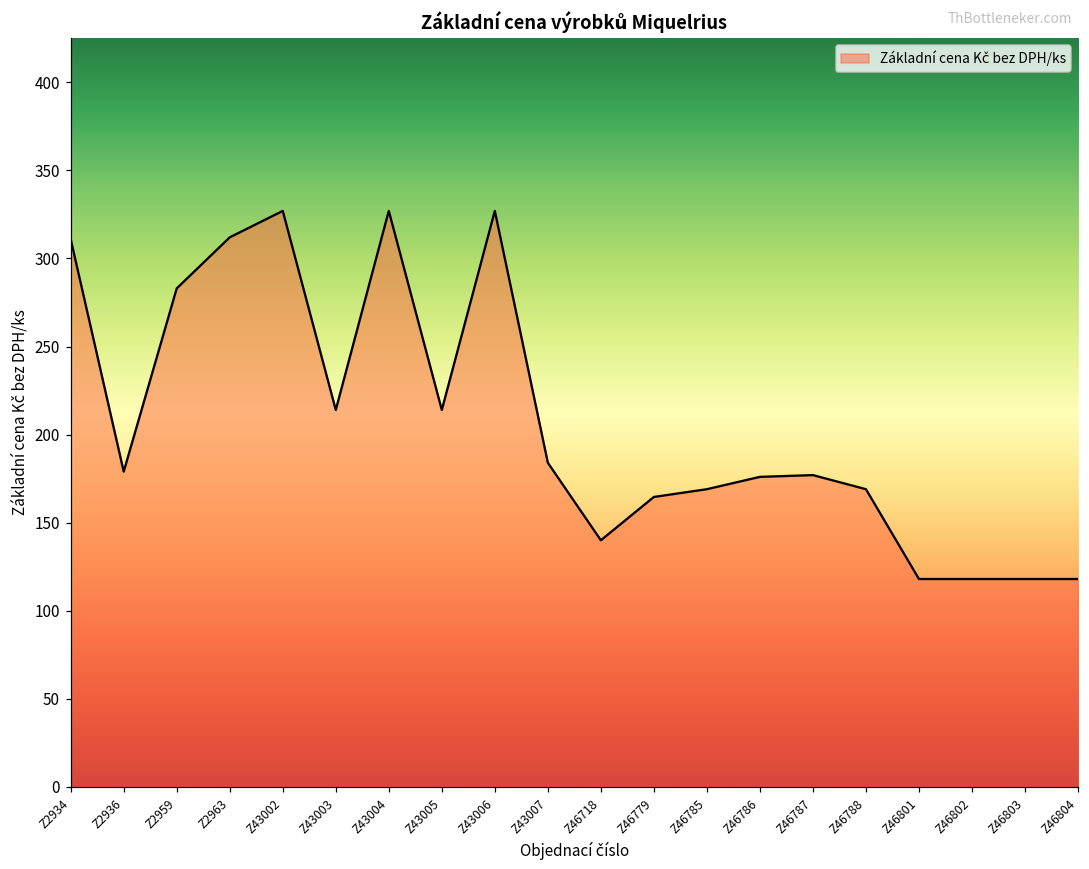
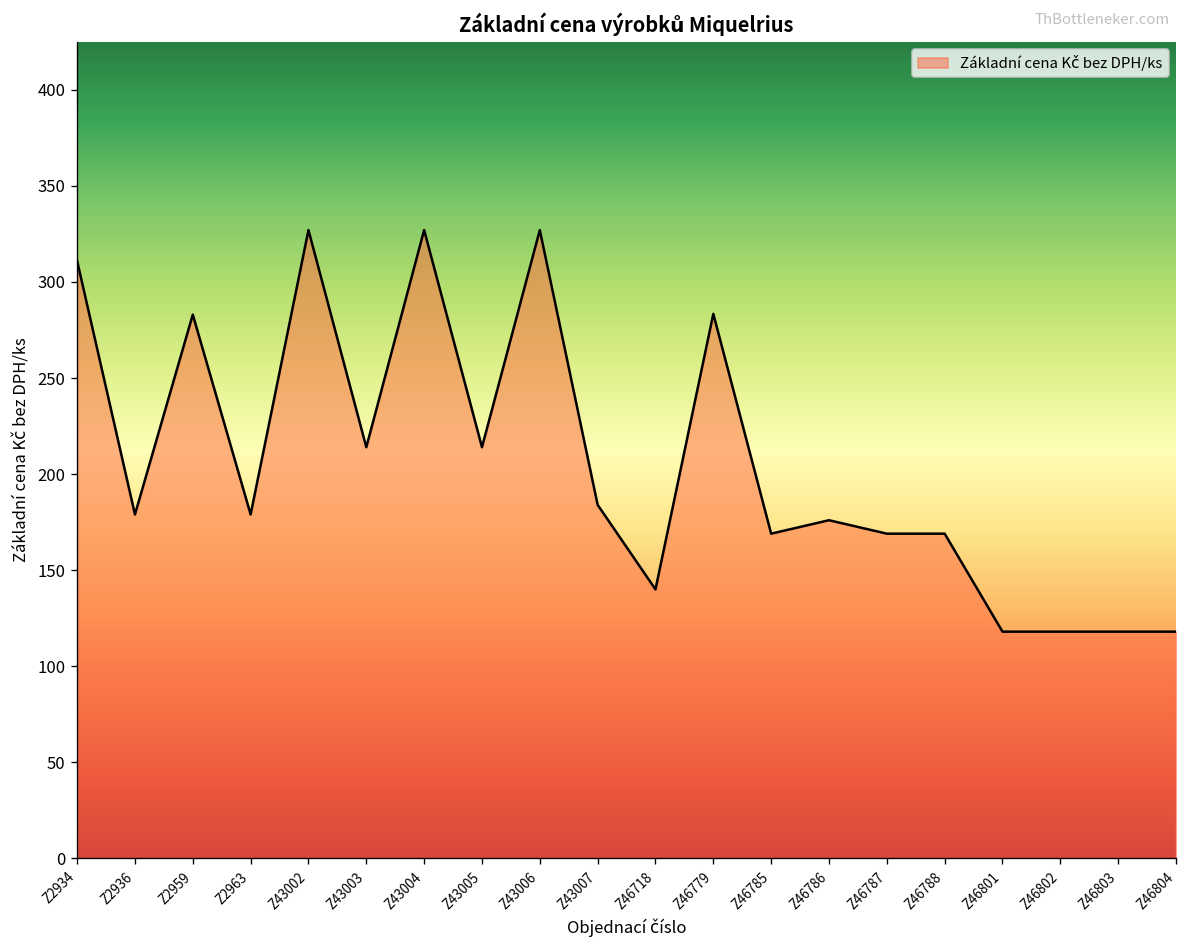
  {
    "Z2934": 311,
    "Z2936": 179,
    "Z2959": 283,
-   "Z2963": 312,
+   "Z2963": 179,
    "Z43002": 327,
    "Z43003": 214,
    "Z43004": 327,
    "Z43005": 214,
    "Z43006": 327,
    "Z43007": 184,
    "Z46718": 140,
-   "Z46779": 165,
+   "Z46779": 283,
    "Z46785": 169,
    "Z46786": 176,
-   "Z46787": 177,
+   "Z46787": 169,
    "Z46788": 169,
    "Z46801": 118,
    "Z46802": 118,
    "Z46803": 118,
    "Z46804": 118
  }
